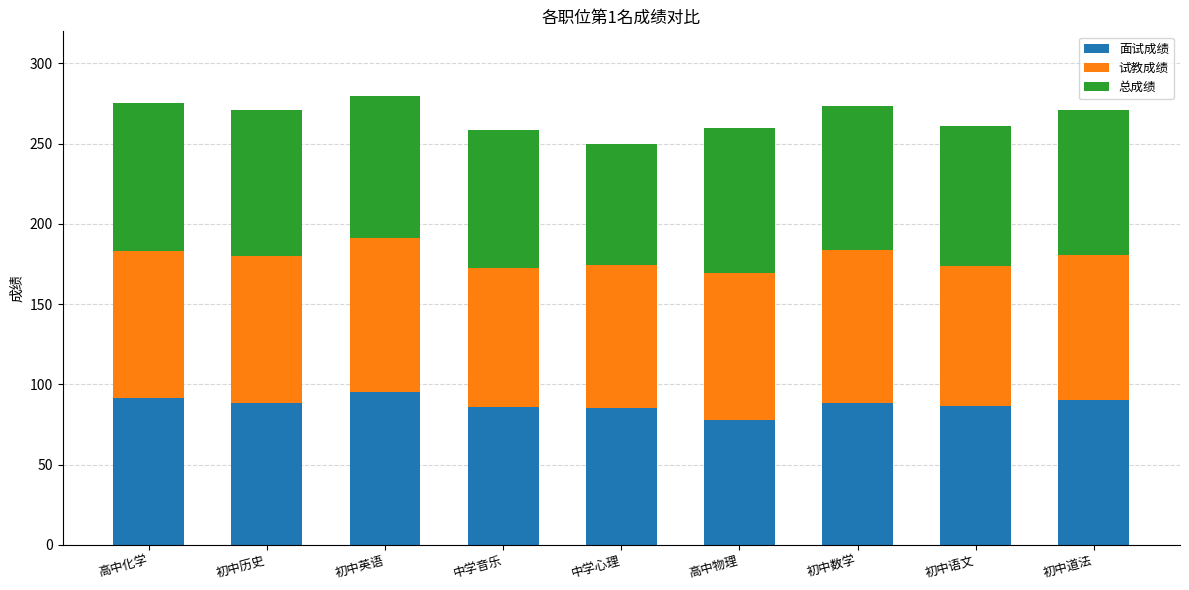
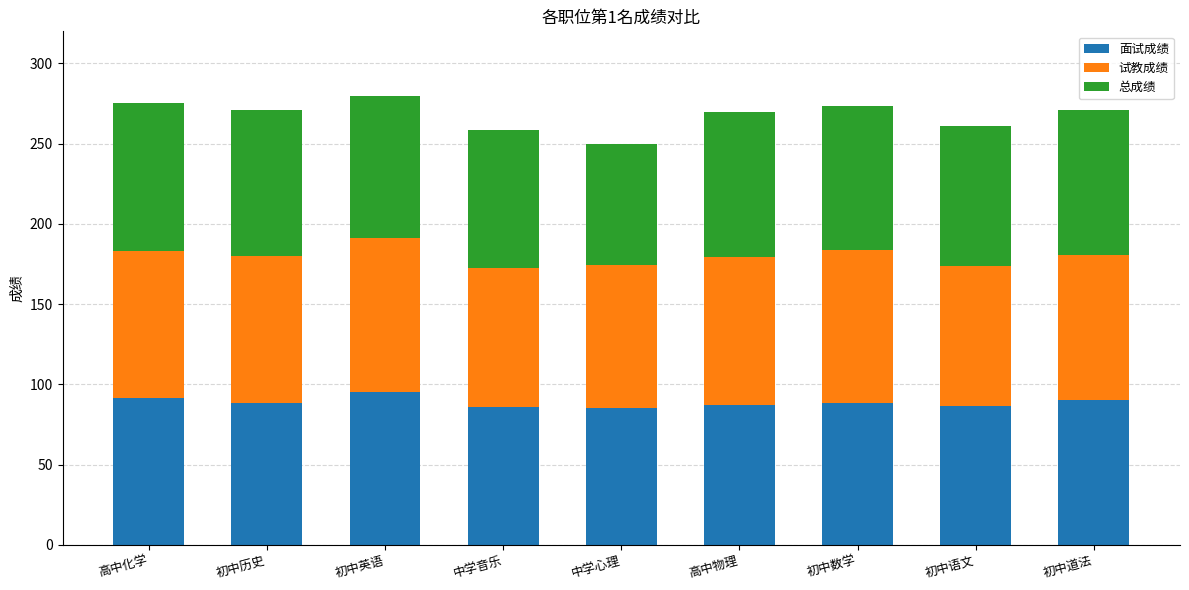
  {
    "面试成绩": {
      "高中化学": 91,
      "初中历史": 88,
      "初中英语": 95,
      "中学音乐": 86,
      "中学心理": 85,
-     "高中物理": 78,
+     "高中物理": 87,
      "初中数学": 88,
      "初中语文": 87,
      "初中道法": 90
    },
    "试教成绩": {
      "高中化学": 92,
      "初中历史": 92,
      "初中英语": 96,
      "中学音乐": 86,
      "中学心理": 89,
      "高中物理": 92,
      "初中数学": 95,
      "初中语文": 87,
      "初中道法": 90
    },
    "总成绩": {
      "高中化学": 92,
      "初中历史": 91,
      "初中英语": 88,
      "中学音乐": 86,
      "中学心理": 76,
      "高中物理": 90,
      "初中数学": 90,
      "初中语文": 87,
      "初中道法": 90
    }
  }
